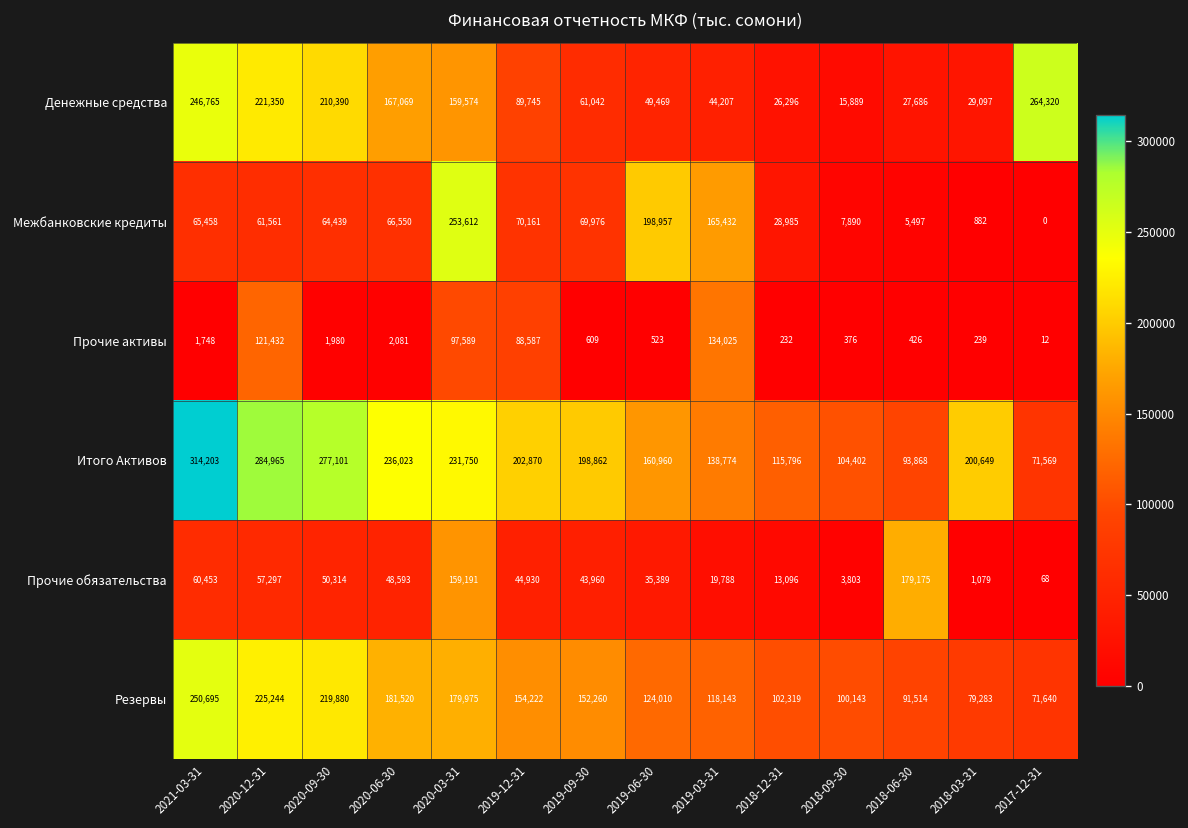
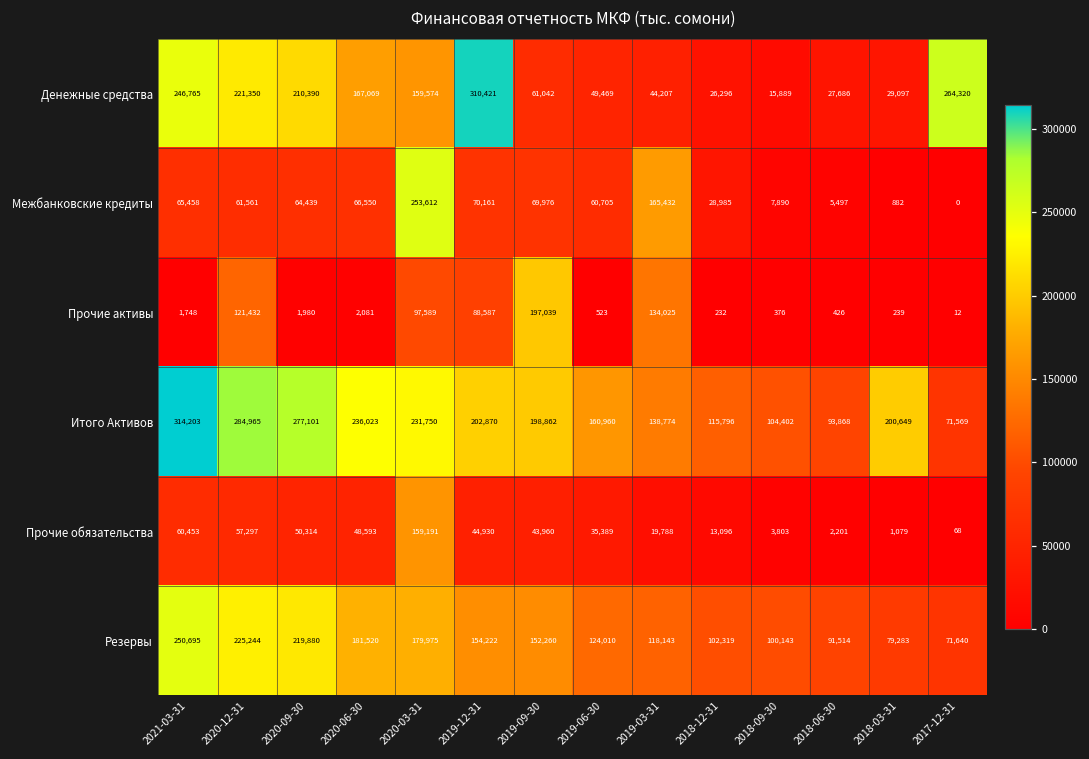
  {
    "Денежные средства": {
      "2021-03-31": "246,765",
      "2020-12-31": "221,350",
      "2020-09-30": "210,390",
      "2020-06-30": "167,069",
      "2020-03-31": "159,574",
-     "2019-12-31": "89,745",
+     "2019-12-31": "310,421",
      "2019-09-30": "61,042",
      "2019-06-30": "49,469",
      "2019-03-31": "44,207",
      "2018-12-31": "26,296",
      "2018-09-30": "15,889",
      "2018-06-30": "27,686",
      "2018-03-31": "29,097",
      "2017-12-31": "264,320"
    },
    "Межбанковские кредиты": {
      "2021-03-31": "65,458",
      "2020-12-31": "61,561",
      "2020-09-30": "64,439",
      "2020-06-30": "66,550",
      "2020-03-31": "253,612",
      "2019-12-31": "70,161",
      "2019-09-30": "69,976",
-     "2019-06-30": "198,957",
+     "2019-06-30": "60,705",
      "2019-03-31": "165,432",
      "2018-12-31": "28,985",
      "2018-09-30": "7,890",
      "2018-06-30": "5,497",
      "2018-03-31": "882",
      "2017-12-31": "0"
    },
    "Прочие активы": {
      "2021-03-31": "1,748",
      "2020-12-31": "121,432",
      "2020-09-30": "1,980",
      "2020-06-30": "2,081",
      "2020-03-31": "97,589",
      "2019-12-31": "88,587",
-     "2019-09-30": "609",
+     "2019-09-30": "197,039",
      "2019-06-30": "523",
      "2019-03-31": "134,025",
      "2018-12-31": "232",
      "2018-09-30": "376",
      "2018-06-30": "426",
      "2018-03-31": "239",
      "2017-12-31": "12"
    },
    "Итого Активов": {
      "2021-03-31": "314,203",
      "2020-12-31": "284,965",
      "2020-09-30": "277,101",
      "2020-06-30": "236,023",
      "2020-03-31": "231,750",
      "2019-12-31": "202,870",
      "2019-09-30": "198,862",
      "2019-06-30": "160,960",
      "2019-03-31": "138,774",
      "2018-12-31": "115,796",
      "2018-09-30": "104,402",
      "2018-06-30": "93,868",
      "2018-03-31": "200,649",
      "2017-12-31": "71,569"
    },
    "Прочие обязательства": {
      "2021-03-31": "60,453",
      "2020-12-31": "57,297",
      "2020-09-30": "50,314",
      "2020-06-30": "48,593",
      "2020-03-31": "159,191",
      "2019-12-31": "44,930",
      "2019-09-30": "43,960",
      "2019-06-30": "35,389",
      "2019-03-31": "19,788",
      "2018-12-31": "13,096",
      "2018-09-30": "3,803",
-     "2018-06-30": "179,175",
+     "2018-06-30": "2,201",
      "2018-03-31": "1,079",
      "2017-12-31": "68"
    },
    "Резервы": {
      "2021-03-31": "250,695",
      "2020-12-31": "225,244",
      "2020-09-30": "219,880",
      "2020-06-30": "181,520",
      "2020-03-31": "179,975",
      "2019-12-31": "154,222",
      "2019-09-30": "152,260",
      "2019-06-30": "124,010",
      "2019-03-31": "118,143",
      "2018-12-31": "102,319",
      "2018-09-30": "100,143",
      "2018-06-30": "91,514",
      "2018-03-31": "79,283",
      "2017-12-31": "71,640"
    }
  }
